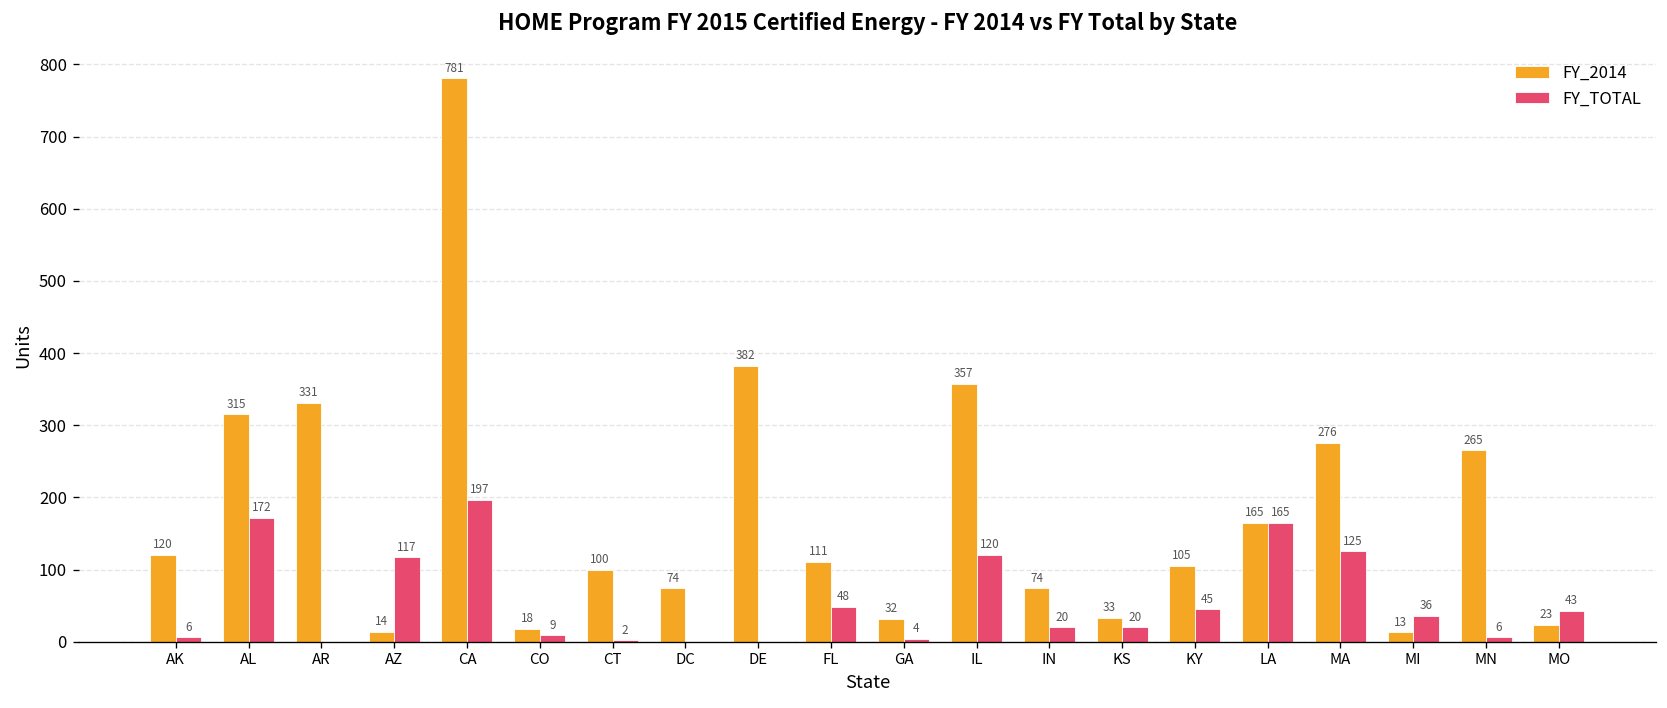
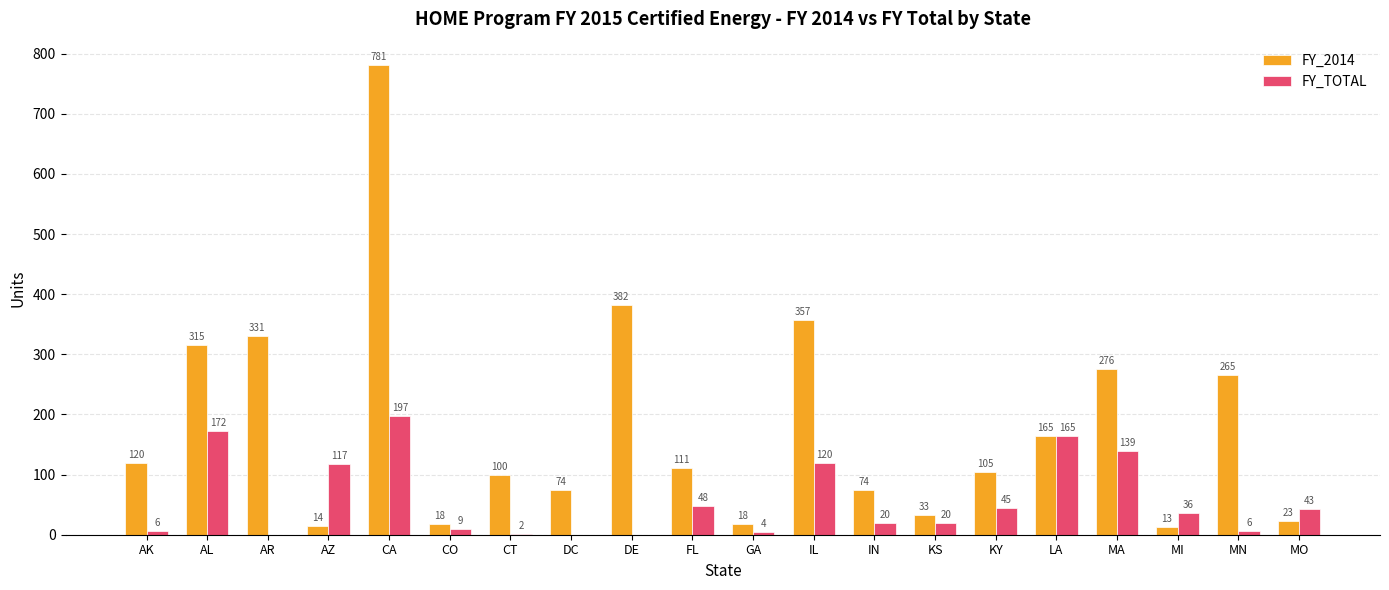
  {
    "FY_2014": {
      "AK": 120,
      "AL": 315,
      "AR": 331,
      "AZ": 14,
      "CA": 781,
      "CO": 18,
      "CT": 100,
      "DC": 74,
      "DE": 382,
      "FL": 111,
-     "GA": 32,
+     "GA": 18,
      "IL": 357,
      "IN": 74,
      "KS": 33,
      "KY": 105,
      "LA": 165,
      "MA": 276,
      "MI": 13,
      "MN": 265,
      "MO": 23
    },
    "FY_TOTAL": {
      "AK": 6,
      "AL": 172,
      "AZ": 117,
      "CA": 197,
      "CO": 9,
      "CT": 2,
      "FL": 48,
      "GA": 4,
      "IL": 120,
      "IN": 20,
      "KS": 20,
      "KY": 45,
      "LA": 165,
-     "MA": 125,
+     "MA": 139,
      "MI": 36,
      "MN": 6,
      "MO": 43
    }
  }
